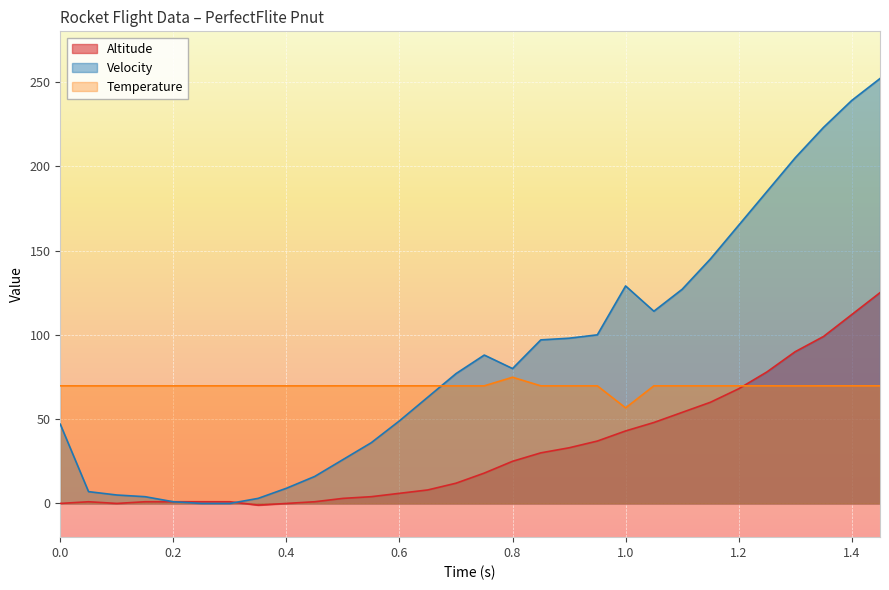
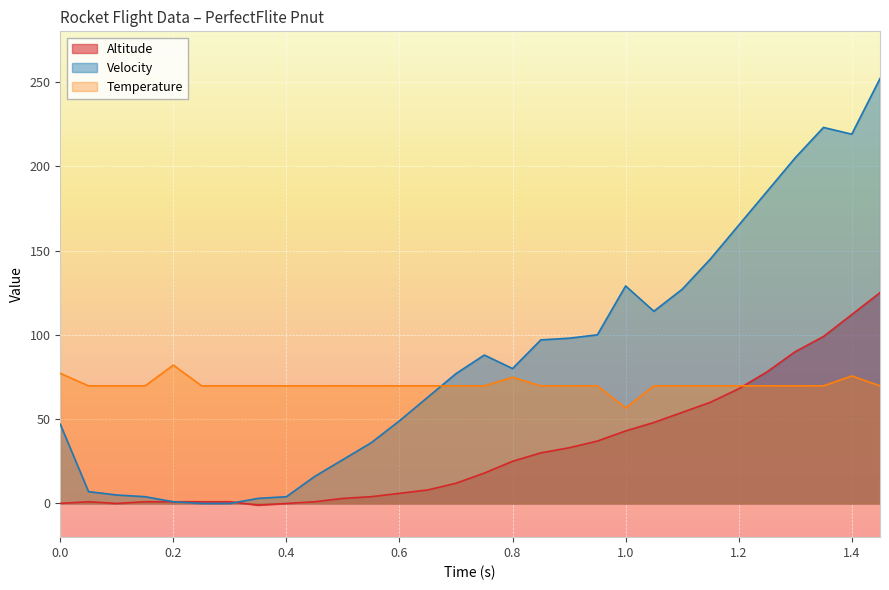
  {
    "Velocity": {
      "0.0": 47,
-     "0.4": 9,
+     "0.4": 4,
      "0.6": 49,
      "0.8": 80,
      "1.0": 129,
      "1.2": 165,
-     "1.4": 239
+     "1.4": 219
    },
    "Temperature": {
-     "0.0": 70,
-     "0.2": 70,
+     "0.0": 77,
+     "0.2": 82,
      "0.4": 70,
      "0.6": 70,
      "0.8": 75,
      "1.0": 57,
      "1.2": 70,
-     "1.4": 70
+     "1.4": 76
    }
  }
